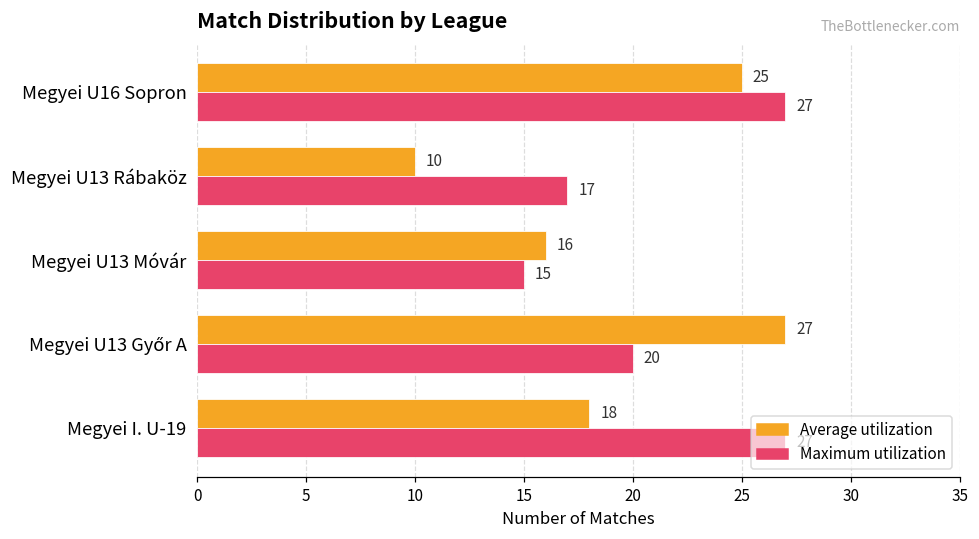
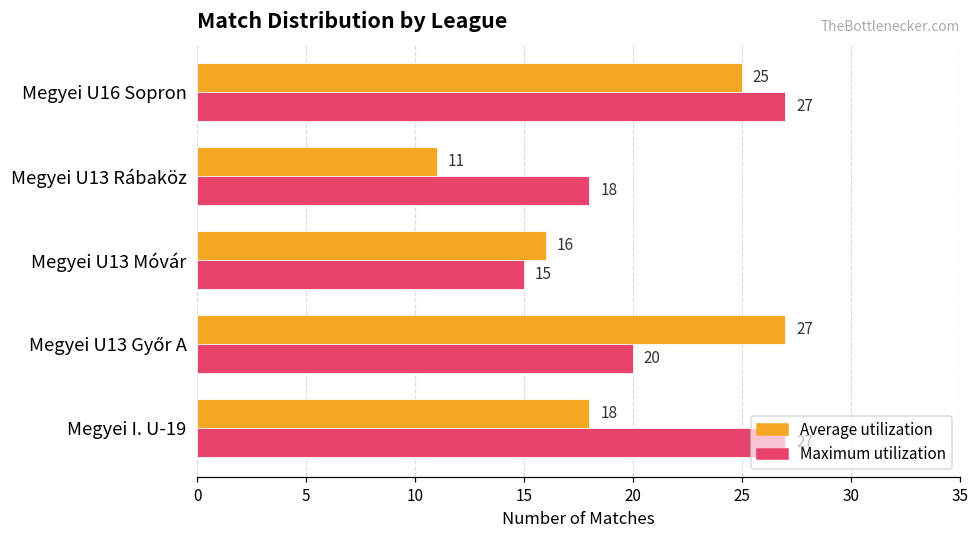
  {
    "Average utilization": {
      "Megyei U16 Sopron": 25,
-     "Megyei U13 Rábaköz": 10,
+     "Megyei U13 Rábaköz": 11,
      "Megyei U13 Móvár": 16,
      "Megyei U13 Győr A": 27,
      "Megyei I. U-19": 18
    },
    "Maximum utilization": {
      "Megyei U16 Sopron": 27,
-     "Megyei U13 Rábaköz": 17,
+     "Megyei U13 Rábaköz": 18,
      "Megyei U13 Móvár": 15,
      "Megyei U13 Győr A": 20
    }
  }
